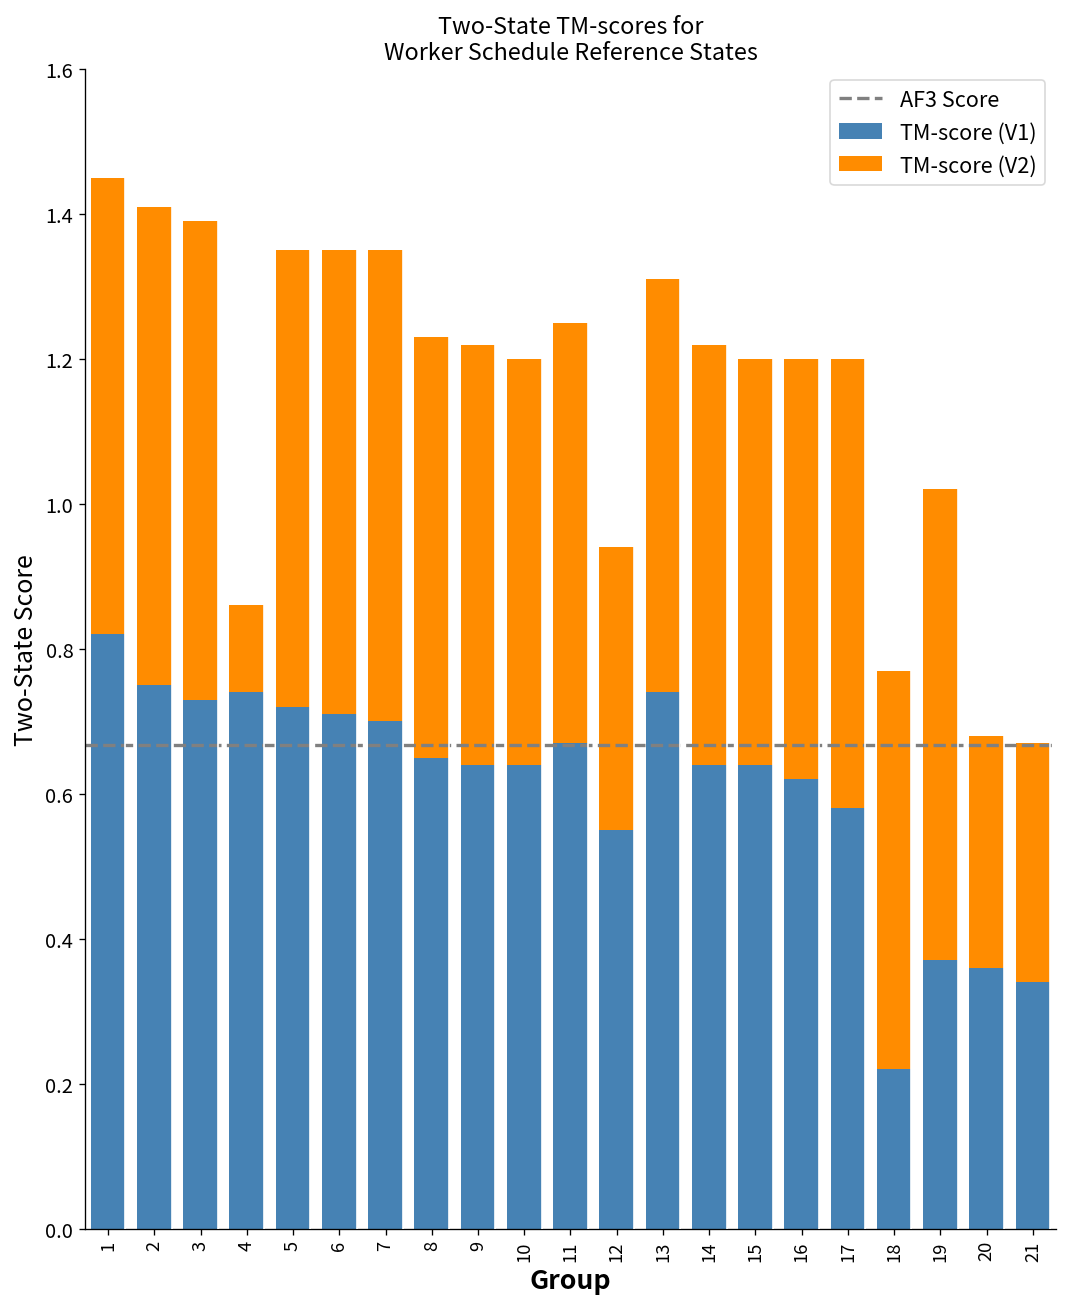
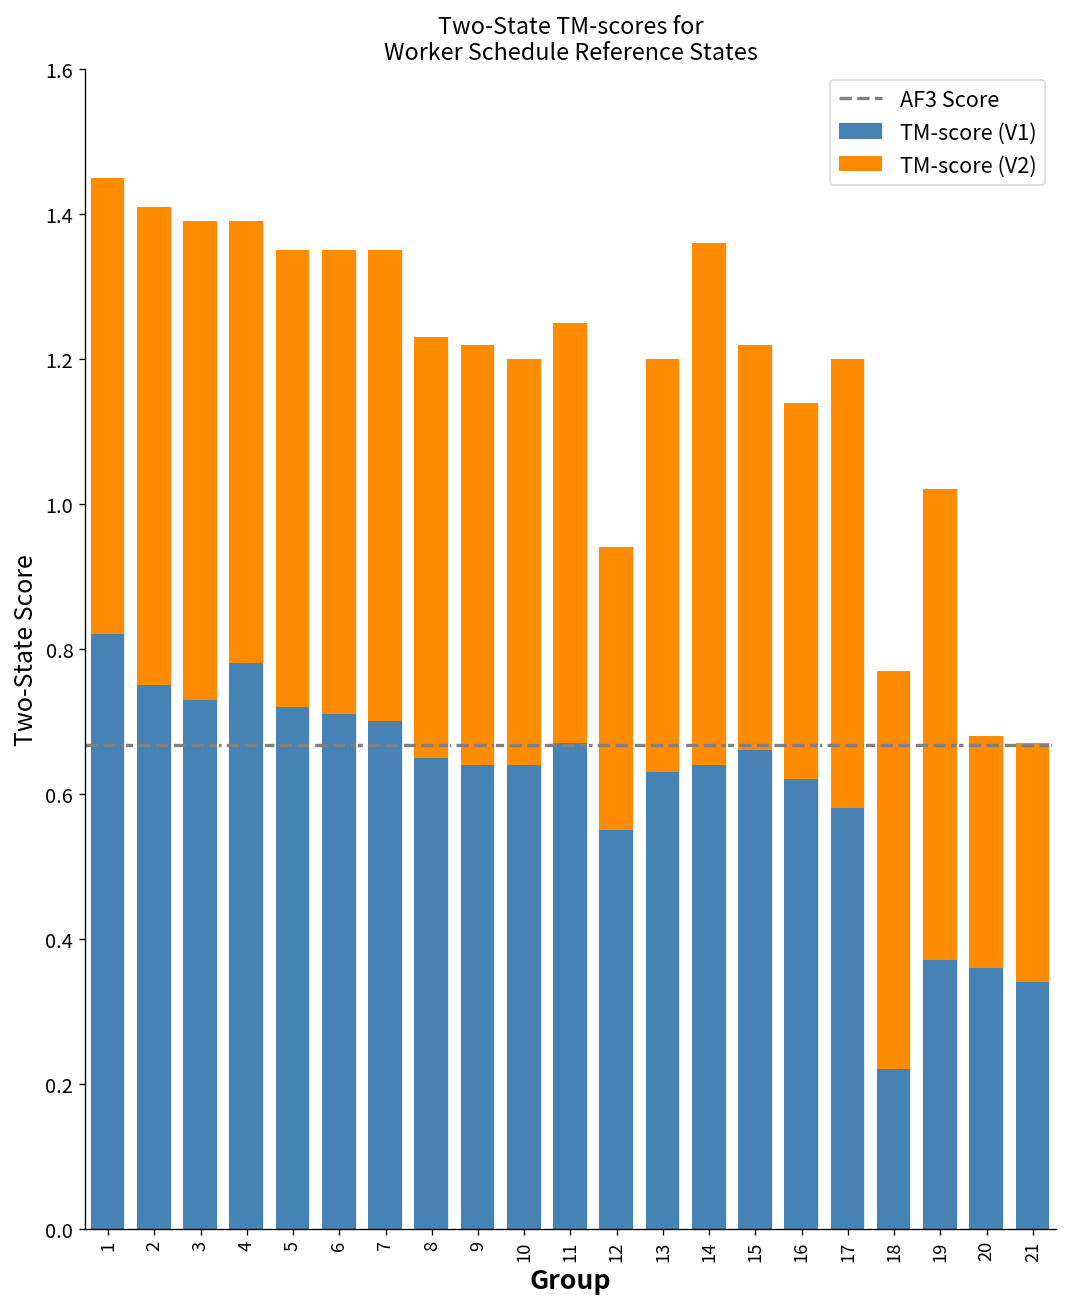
  {
    "TM-score (V1)": {
      "1": 0.82,
      "2": 0.75,
      "3": 0.73,
-     "4": 0.74,
+     "4": 0.78,
      "5": 0.72,
      "6": 0.71,
      "7": 0.70,
      "8": 0.65,
      "9": 0.64,
      "10": 0.64,
      "11": 0.67,
      "12": 0.55,
-     "13": 0.74,
+     "13": 0.63,
      "14": 0.64,
-     "15": 0.64,
+     "15": 0.66,
      "16": 0.62,
      "17": 0.58,
      "18": 0.22,
      "19": 0.37,
      "20": 0.36,
      "21": 0.34
    },
    "TM-score (V2)": {
      "1": 0.63,
      "2": 0.66,
      "3": 0.66,
-     "4": 0.12,
+     "4": 0.61,
      "5": 0.63,
      "6": 0.64,
      "7": 0.65,
      "8": 0.58,
      "9": 0.58,
      "10": 0.56,
      "11": 0.58,
      "12": 0.39,
      "13": 0.57,
-     "14": 0.58,
+     "14": 0.72,
      "15": 0.56,
-     "16": 0.58,
+     "16": 0.52,
      "17": 0.62,
      "18": 0.55,
      "19": 0.65,
      "20": 0.32,
      "21": 0.33
    }
  }
